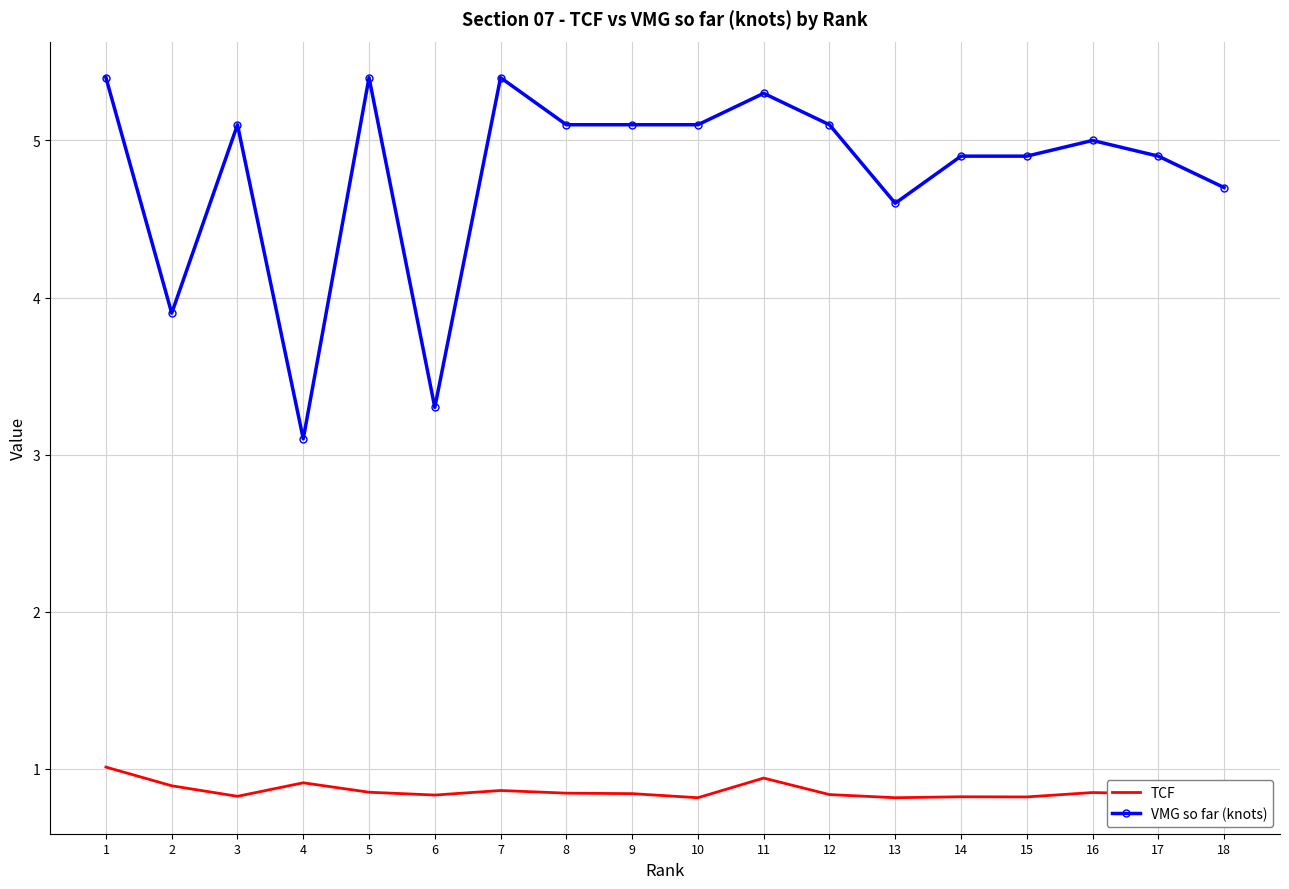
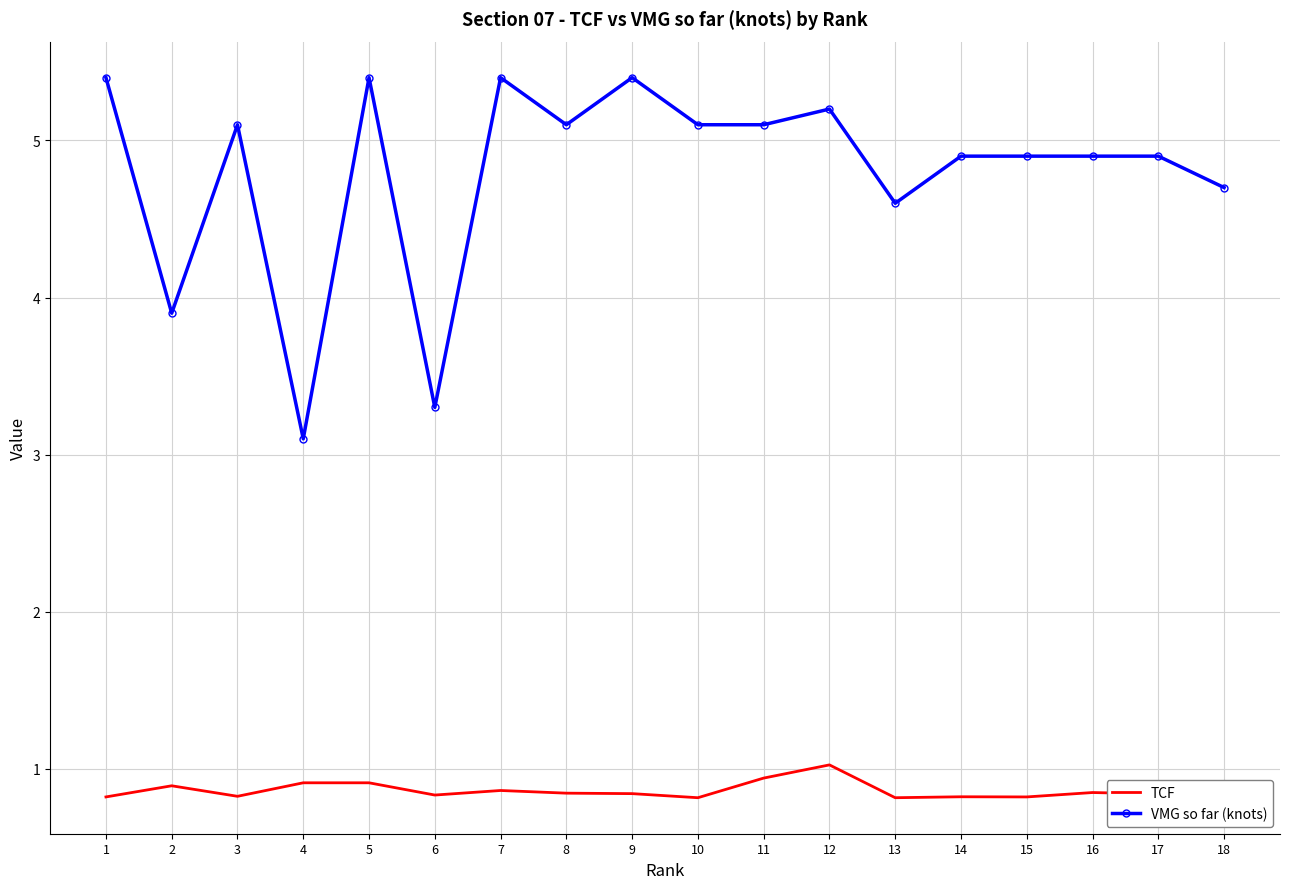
  {
    "TCF": {
-     "1": 1.01,
+     "1": 0.82,
      "2": 0.89,
      "3": 0.82,
      "4": 0.91,
-     "5": 0.85,
+     "5": 0.91,
      "6": 0.83,
      "7": 0.86,
      "8": 0.84,
      "9": 0.84,
      "10": 0.82,
      "11": 0.94,
-     "12": 0.84,
+     "12": 1.02,
      "13": 0.82,
      "14": 0.82,
      "15": 0.82,
      "16": 0.85
    },
    "VMG so far (knots)": {
      "1": 5.4,
      "2": 3.9,
      "3": 5.1,
      "4": 3.1,
      "5": 5.4,
      "6": 3.3,
      "7": 5.4,
      "8": 5.1,
-     "9": 5.1,
+     "9": 5.4,
      "10": 5.1,
-     "11": 5.3,
-     "12": 5.1,
+     "11": 5.1,
+     "12": 5.2,
      "13": 4.6,
      "14": 4.9,
      "15": 4.9,
-     "16": 5.0,
+     "16": 4.9,
      "17": 4.9,
      "18": 4.7
    }
  }
